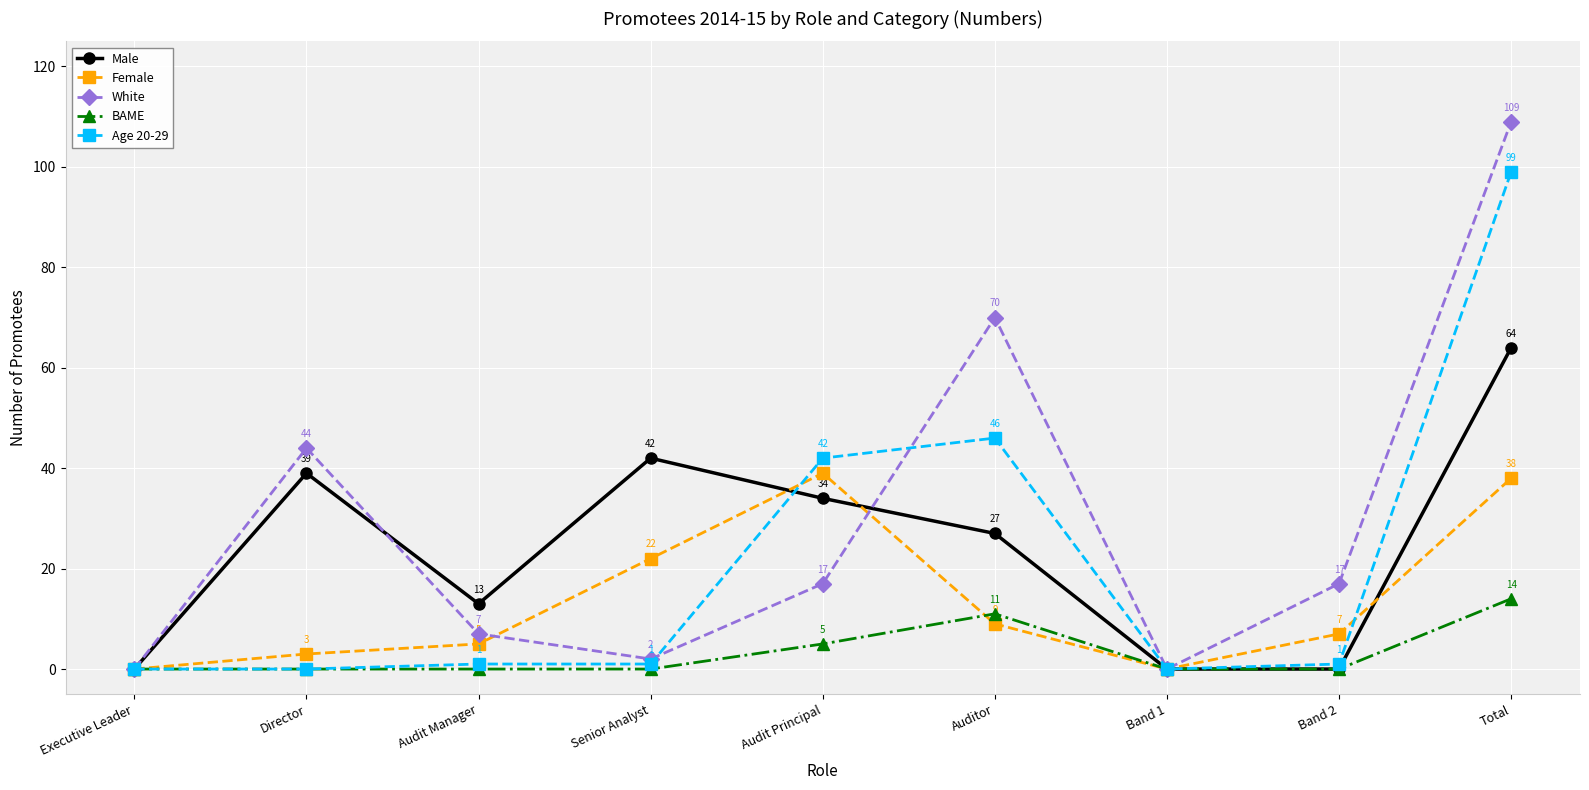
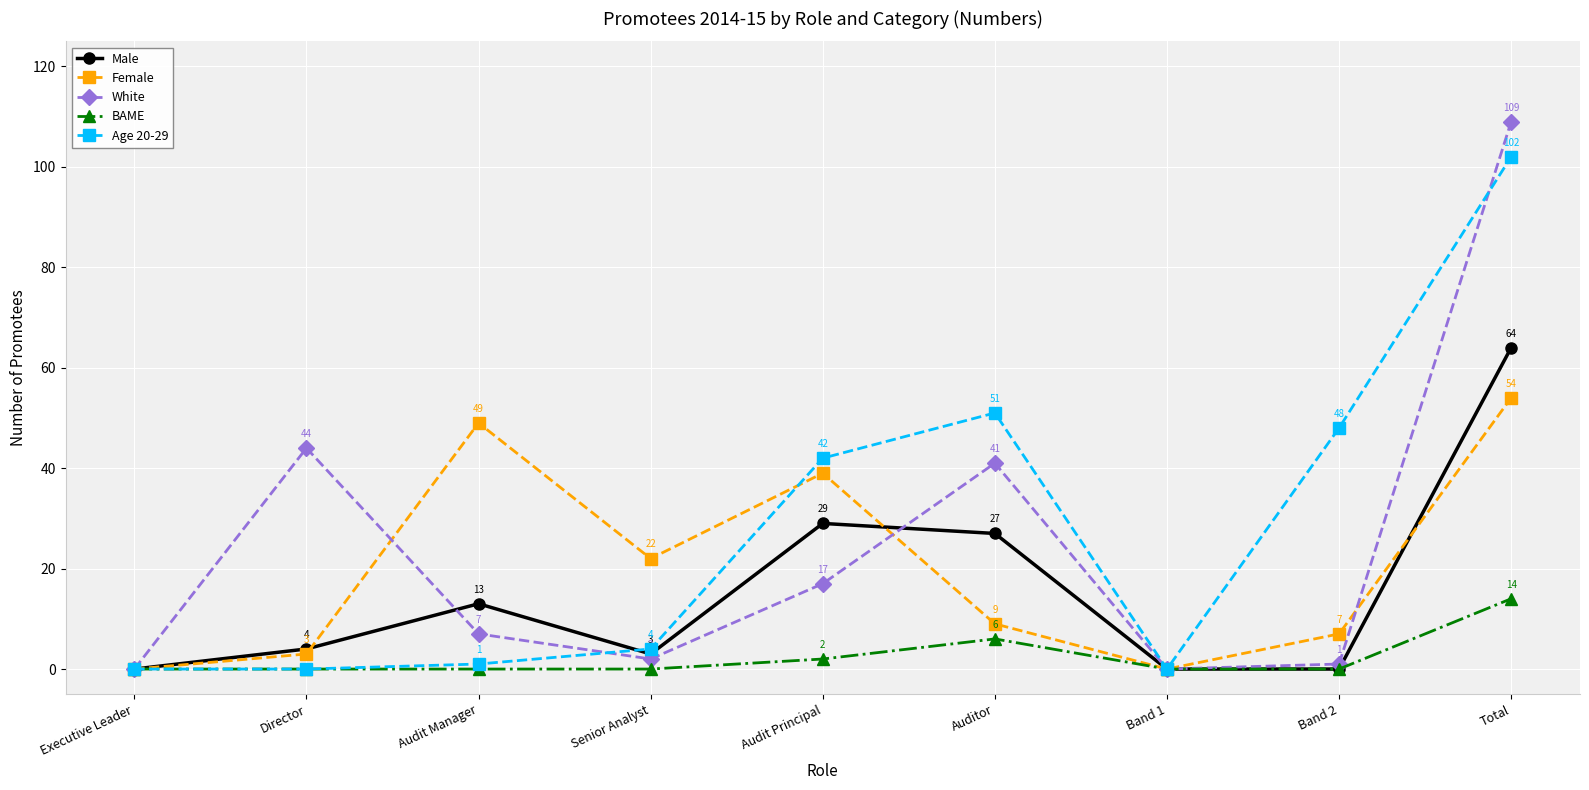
  {
    "Male": {
-     "Director": 39,
+     "Director": 4,
      "Audit Manager": 13,
-     "Senior Analyst": 42,
-     "Audit Principal": 34,
+     "Senior Analyst": 3,
+     "Audit Principal": 29,
      "Auditor": 27,
      "Total": 64
    },
    "Female": {
-     "Audit Manager": 5,
+     "Audit Manager": 49,
      "Senior Analyst": 22,
      "Auditor": 9,
      "Band 2": 7,
-     "Total": 38
+     "Total": 54
    },
    "White": {
      "Director": 44,
      "Audit Manager": 7,
      "Audit Principal": 17,
-     "Auditor": 70,
-     "Band 2": 17,
+     "Auditor": 41,
+     "Band 2": 1,
      "Total": 109
    },
    "BAME": {
-     "Audit Principal": 5,
-     "Auditor": 11,
+     "Audit Principal": 2,
+     "Auditor": 6,
      "Total": 14
    },
    "Age 20-29": {
      "Audit Manager": 1,
-     "Senior Analyst": 1,
+     "Senior Analyst": 4,
      "Audit Principal": 42,
-     "Auditor": 46,
-     "Band 2": 1,
-     "Total": 99
+     "Auditor": 51,
+     "Band 2": 48,
+     "Total": 102
    }
  }
